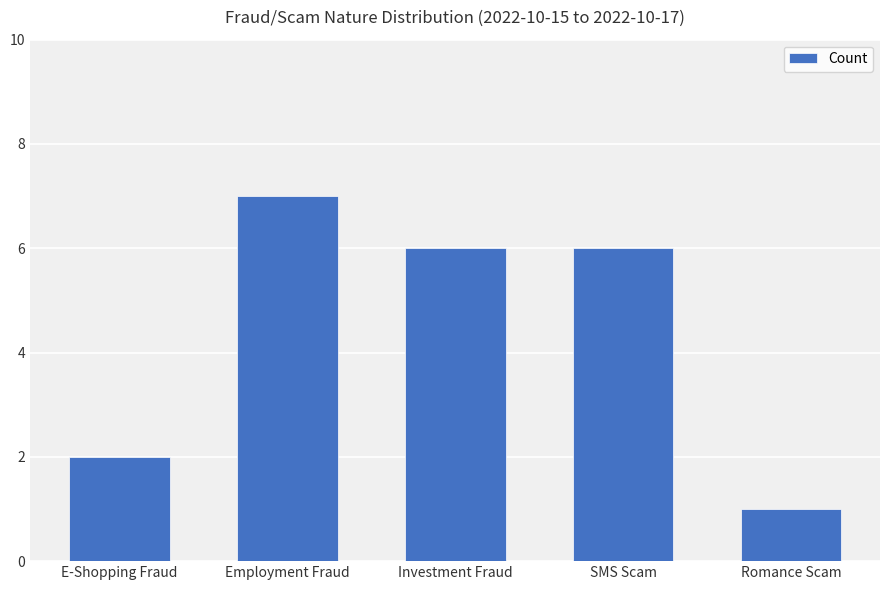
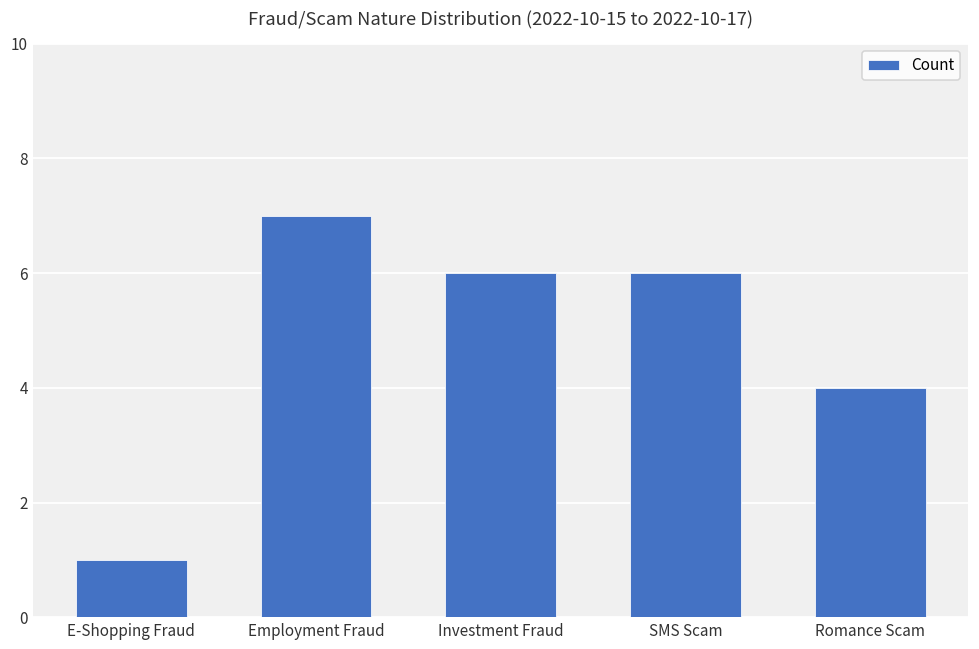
  {
-   "E-Shopping Fraud": 2,
+   "E-Shopping Fraud": 1,
    "Employment Fraud": 7,
    "Investment Fraud": 6,
    "SMS Scam": 6,
-   "Romance Scam": 1
+   "Romance Scam": 4
  }
